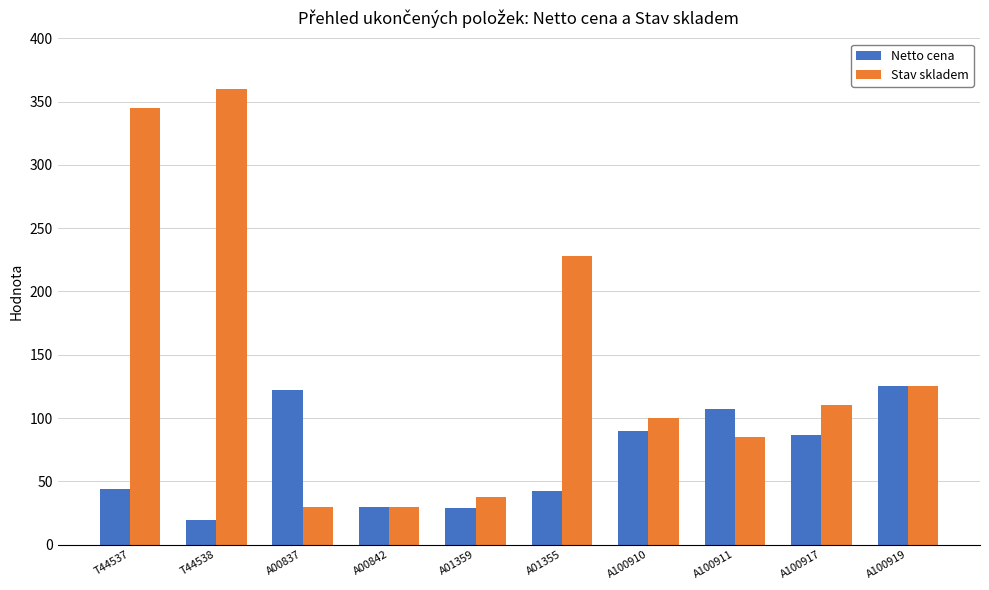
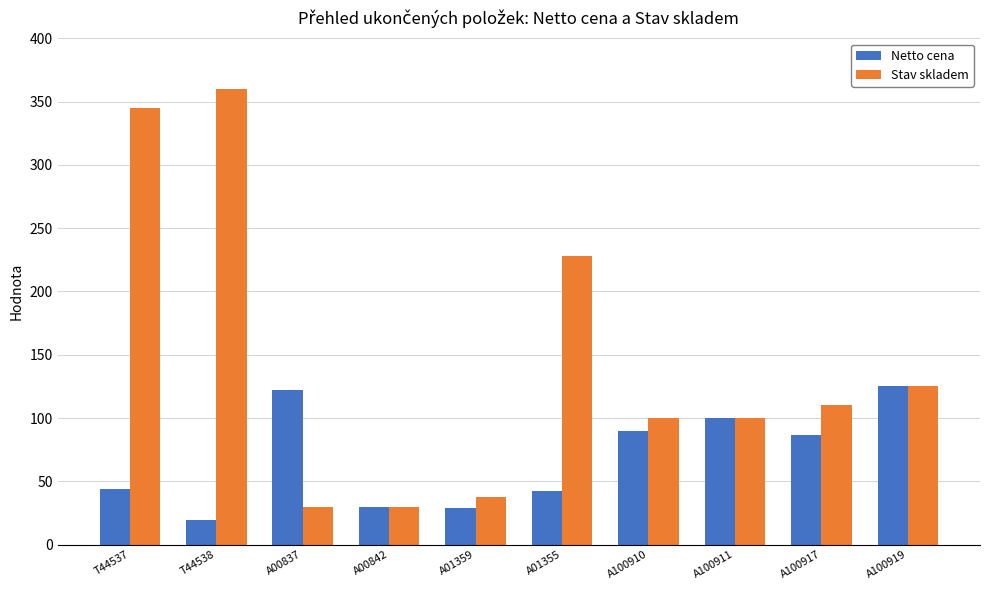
  {
    "Netto cena": {
      "T44537": 44,
      "T44538": 19,
      "A00837": 122,
      "A00842": 30,
      "A01359": 29,
      "A01355": 43,
      "A100910": 90,
-     "A100911": 107,
+     "A100911": 100,
      "A100917": 86,
      "A100919": 125
    },
    "Stav skladem": {
      "T44537": 345,
      "T44538": 360,
      "A00837": 30,
      "A00842": 30,
      "A01359": 38,
      "A01355": 228,
      "A100910": 100,
-     "A100911": 85,
+     "A100911": 100,
      "A100917": 110,
      "A100919": 125
    }
  }
